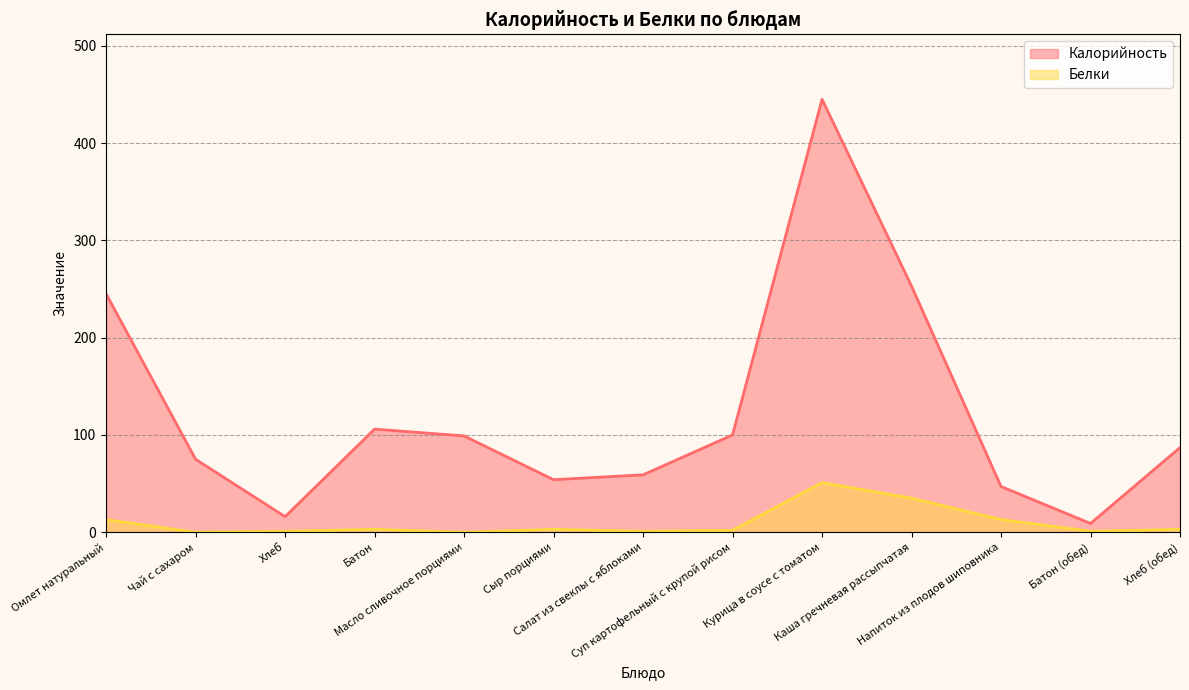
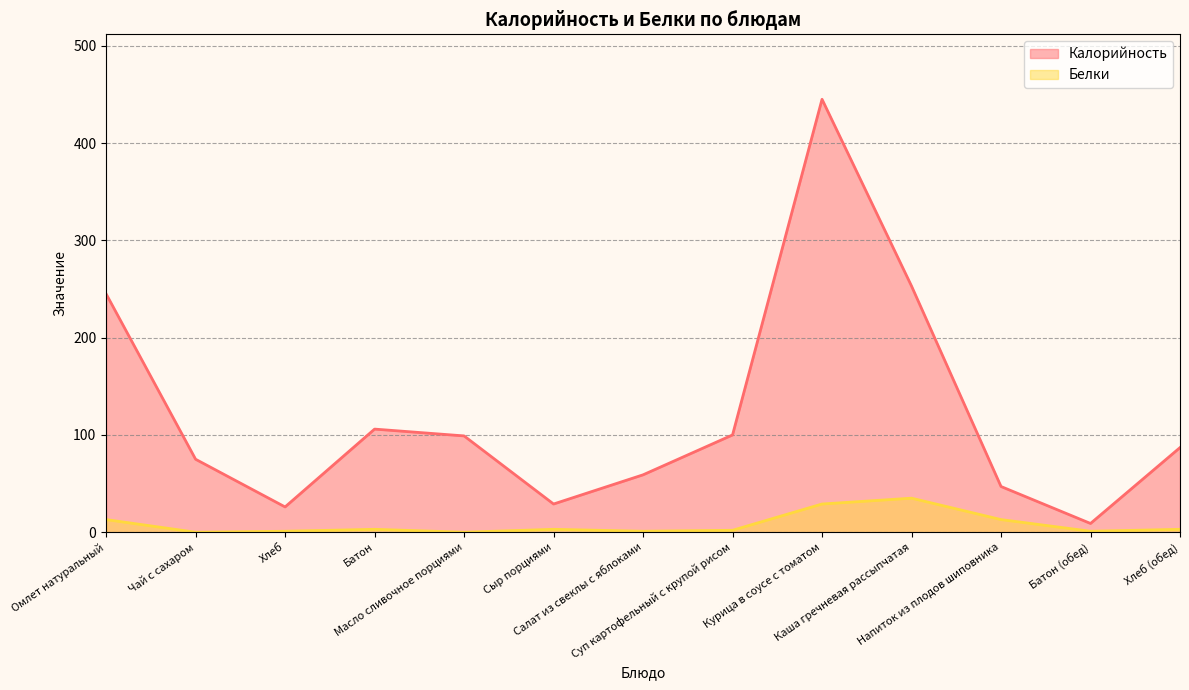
  {
    "Калорийность": {
      "Омлет натуральный": 250,
      "Чай с сахаром": 80,
-     "Хлеб": 20,
+     "Хлеб": 30,
      "Батон": 110,
      "Масло сливочное порциями": 100,
-     "Сыр порциями": 50,
+     "Сыр порциями": 30,
      "Салат из свеклы с яблоками": 60,
      "Суп картофельный с крупой рисом": 100,
      "Курица в соусе с томатом": 450,
      "Каша гречневая рассыпчатая": 250,
      "Напиток из плодов шиповника": 50,
      "Батон (обед)": 10,
      "Хлеб (обед)": 90
    },
    "Белки": {
      "Омлет натуральный": 10,
      "Чай с сахаром": 0,
      "Хлеб": 0,
      "Батон": 0,
      "Масло сливочное порциями": 0,
      "Сыр порциями": 0,
      "Салат из свеклы с яблоками": 0,
      "Суп картофельный с крупой рисом": 0,
-     "Курица в соусе с томатом": 50,
+     "Курица в соусе с томатом": 30,
      "Каша гречневая рассыпчатая": 40,
      "Напиток из плодов шиповника": 10,
      "Батон (обед)": 0,
      "Хлеб (обед)": 0
    }
  }
